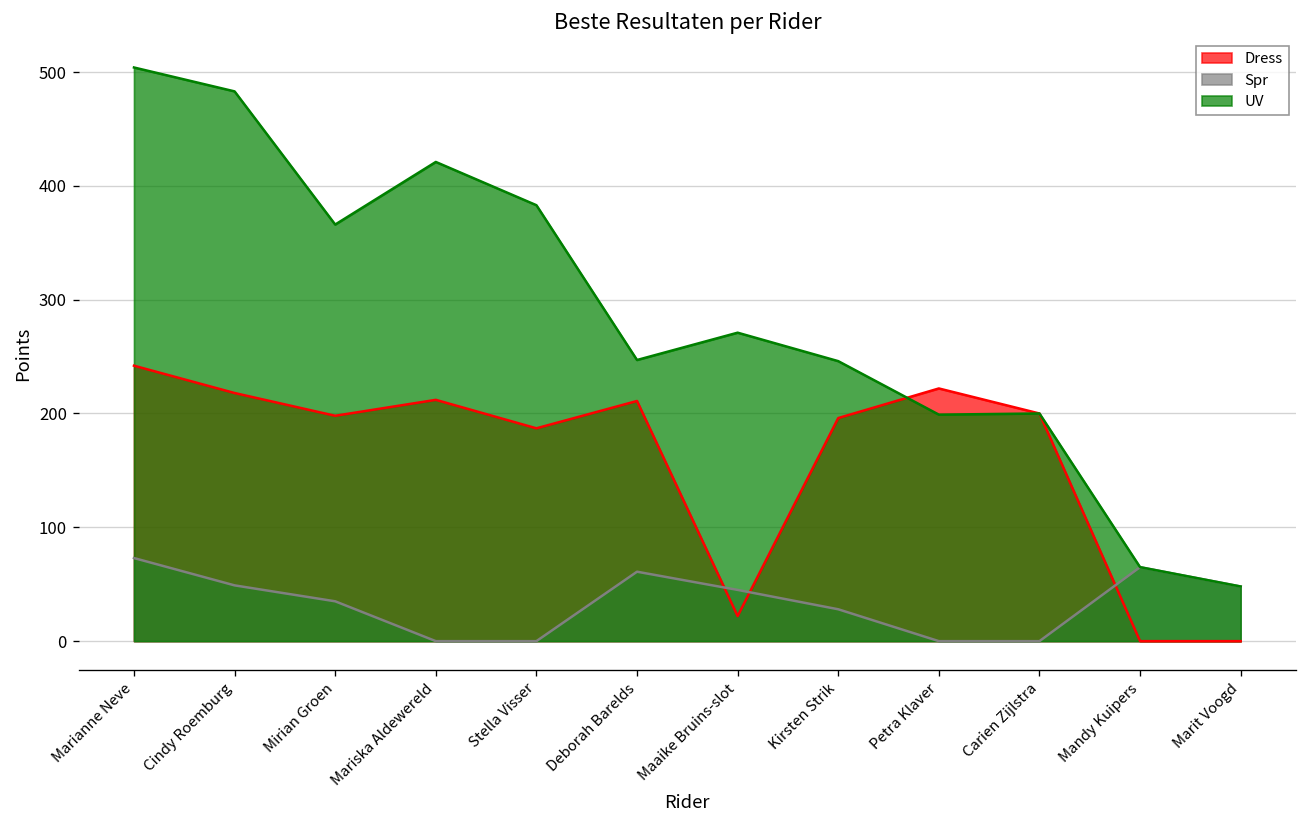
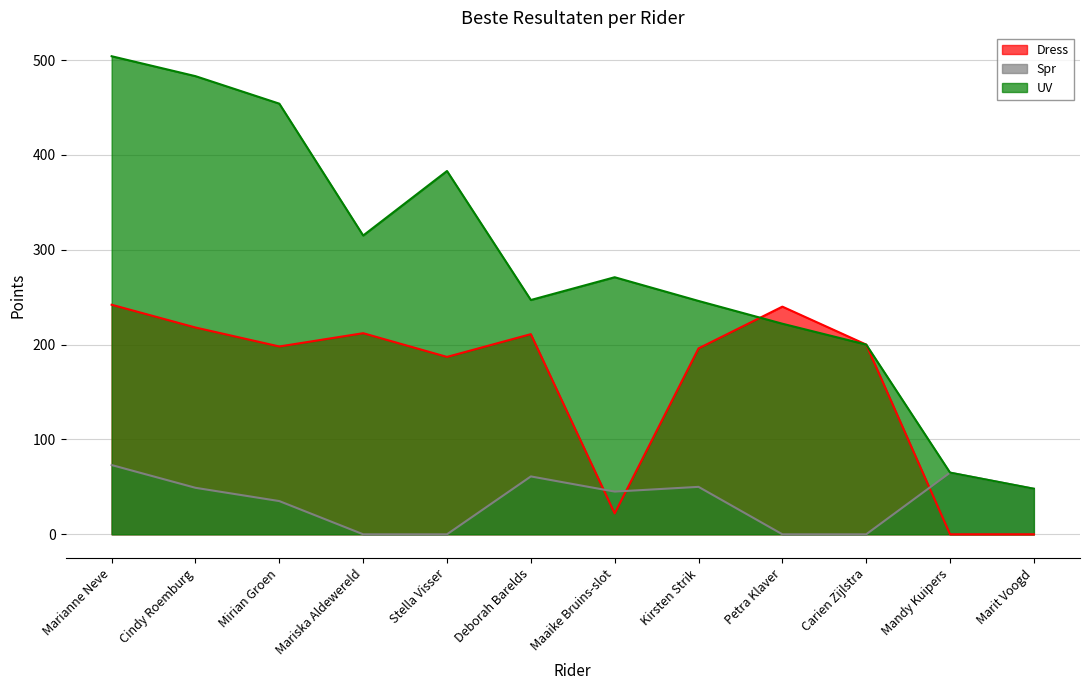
  {
    "Dress": {
      "Marianne Neve": 240,
      "Cindy Roemburg": 220,
      "Mirian Groen": 200,
      "Mariska Aldewereld": 210,
      "Stella Visser": 190,
      "Deborah Barelds": 210,
      "Maaike Bruins-slot": 20,
      "Kirsten Strik": 200,
-     "Petra Klaver": 220,
+     "Petra Klaver": 240,
      "Mandy Kuipers": 0,
      "Marit Voogd": 0
    },
    "Spr": {
      "Marianne Neve": 70,
      "Cindy Roemburg": 50,
      "Mirian Groen": 40,
      "Mariska Aldewereld": 0,
      "Stella Visser": 0,
      "Deborah Barelds": 60,
      "Maaike Bruins-slot": 50,
-     "Kirsten Strik": 30,
+     "Kirsten Strik": 50,
      "Petra Klaver": 0,
      "Carien Zijlstra": 0
    },
    "UV": {
      "Marianne Neve": 500,
      "Cindy Roemburg": 480,
-     "Mirian Groen": 370,
-     "Mariska Aldewereld": 420,
+     "Mirian Groen": 450,
+     "Mariska Aldewereld": 320,
      "Stella Visser": 380,
      "Deborah Barelds": 250,
      "Maaike Bruins-slot": 270,
      "Kirsten Strik": 250,
-     "Petra Klaver": 200
+     "Petra Klaver": 220
    }
  }
